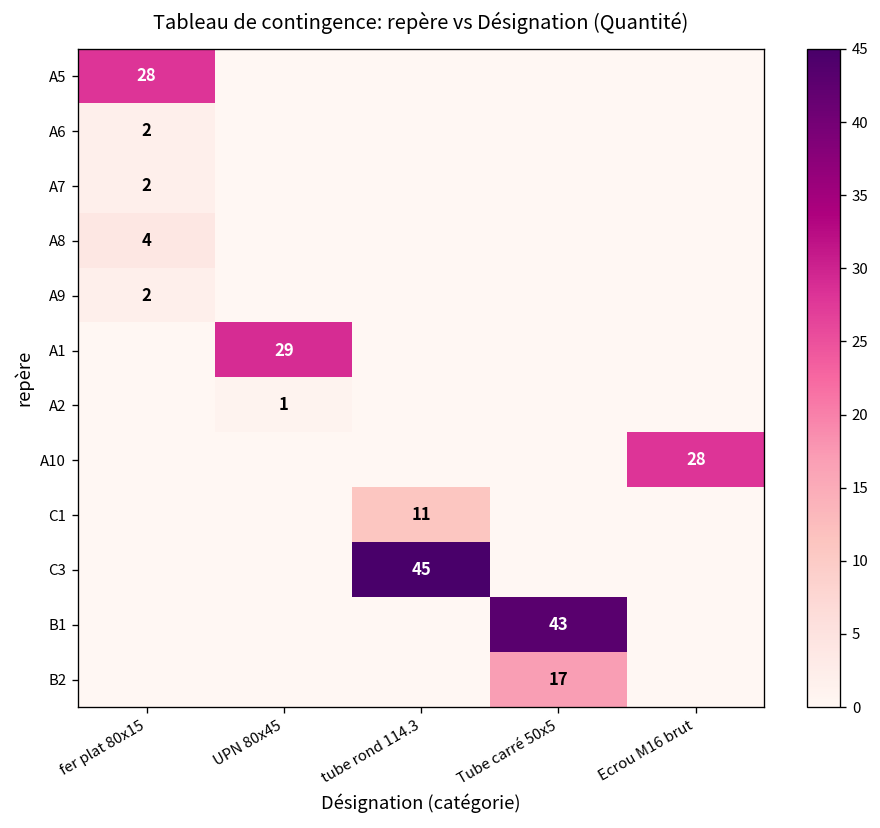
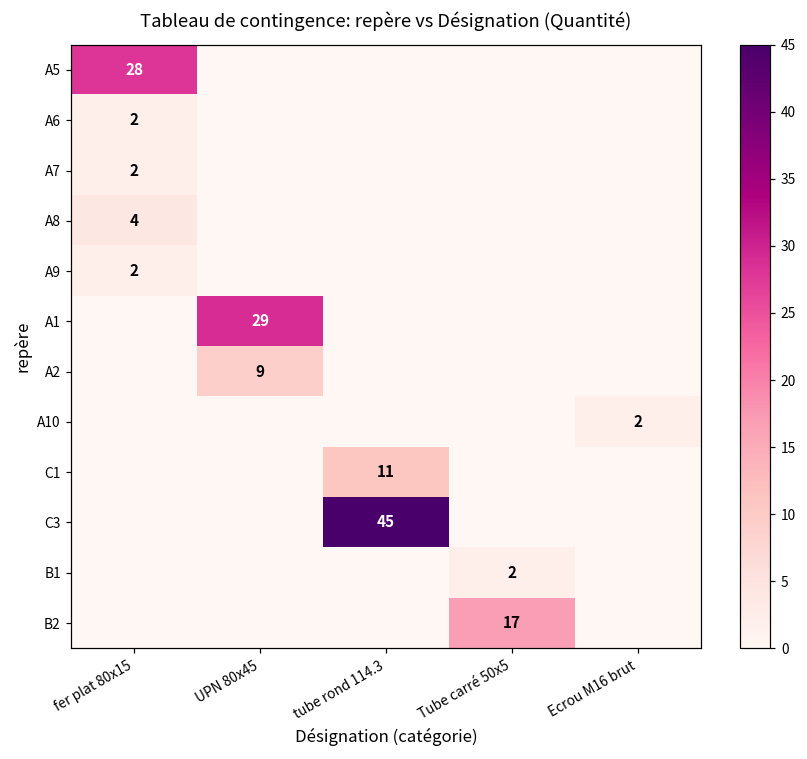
  {
    "A5": {
      "fer plat 80x15": 28
    },
    "A6": {
      "fer plat 80x15": 2
    },
    "A7": {
      "fer plat 80x15": 2
    },
    "A8": {
      "fer plat 80x15": 4
    },
    "A9": {
      "fer plat 80x15": 2
    },
    "A1": {
      "UPN 80x45": 29
    },
    "A2": {
-     "UPN 80x45": 1
+     "UPN 80x45": 9
    },
    "A10": {
-     "Ecrou M16 brut": 28
+     "Ecrou M16 brut": 2
    },
    "C1": {
      "tube rond 114.3": 11
    },
    "C3": {
      "tube rond 114.3": 45
    },
    "B1": {
-     "Tube carré 50x5": 43
+     "Tube carré 50x5": 2
    },
    "B2": {
      "Tube carré 50x5": 17
    }
  }
